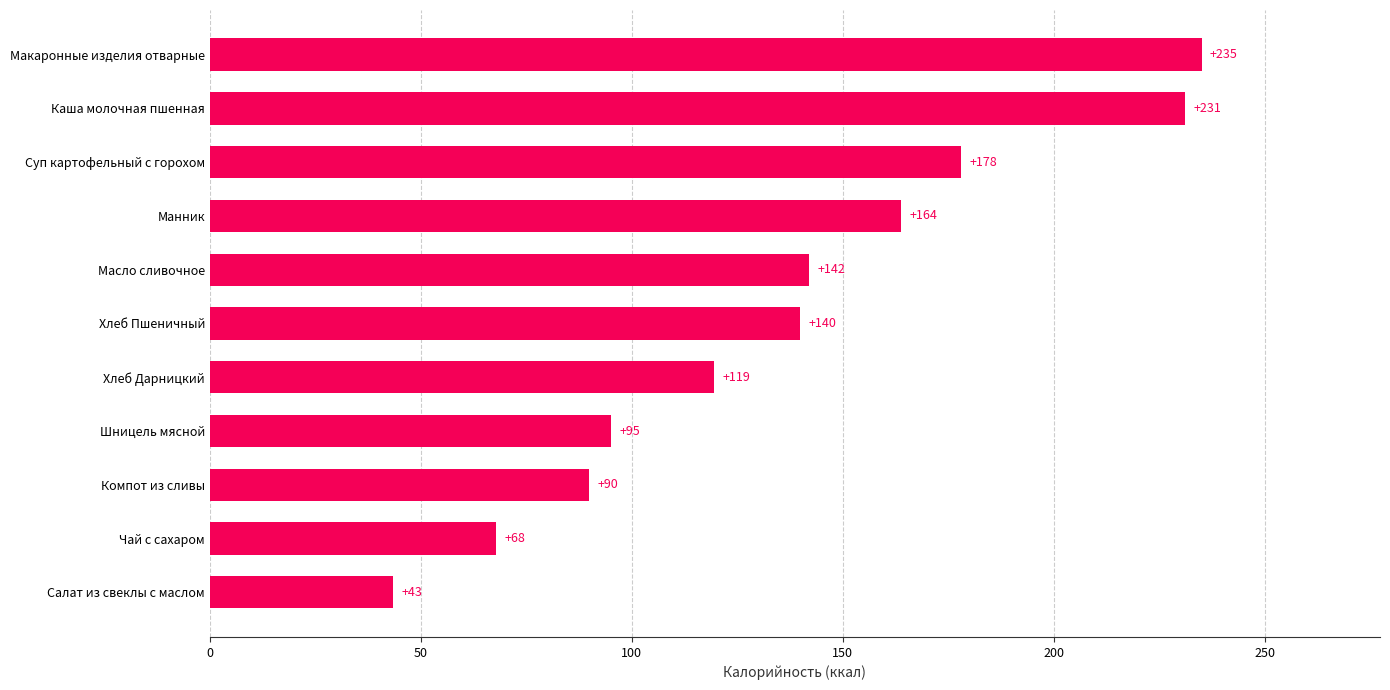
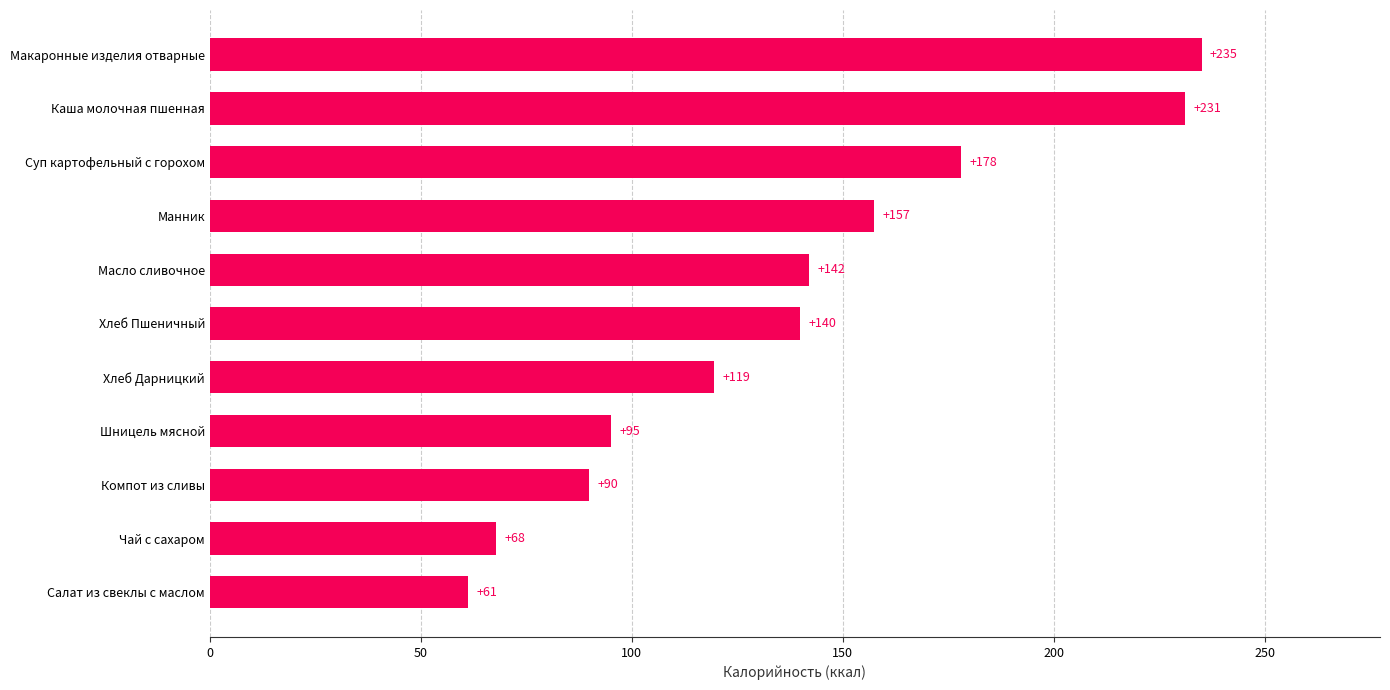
  {
    "Макаронные изделия отварные": "+235",
    "Каша молочная пшенная": "+231",
    "Суп картофельный с горохом": "+178",
-   "Манник": "+164",
+   "Манник": "+157",
    "Масло сливочное": "+142",
    "Хлеб Пшеничный": "+140",
    "Хлеб Дарницкий": "+119",
    "Шницель мясной": "+95",
    "Компот из сливы": "+90",
    "Чай с сахаром": "+68",
-   "Салат из свеклы с маслом": "+43"
+   "Салат из свеклы с маслом": "+61"
  }
